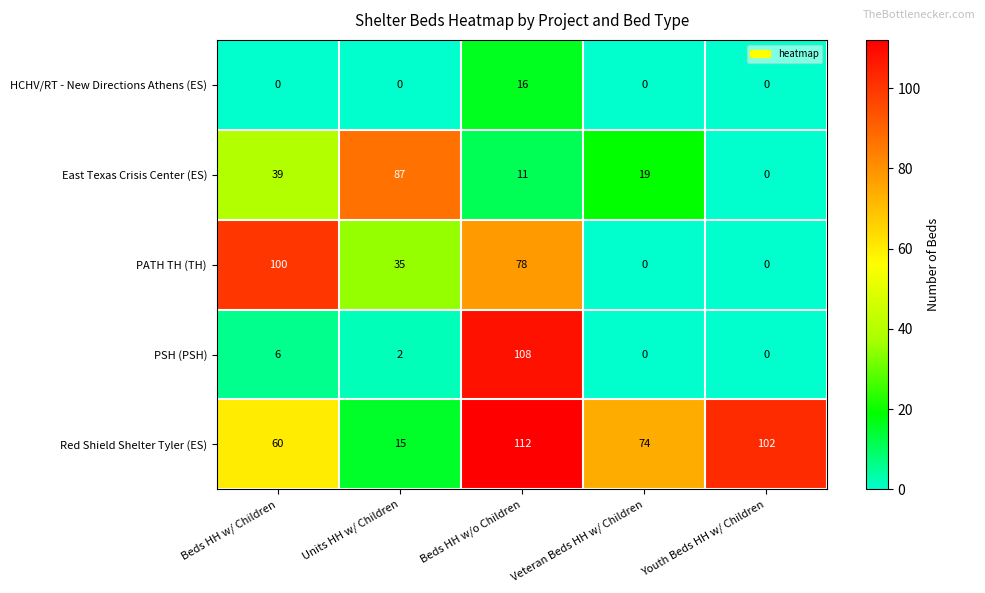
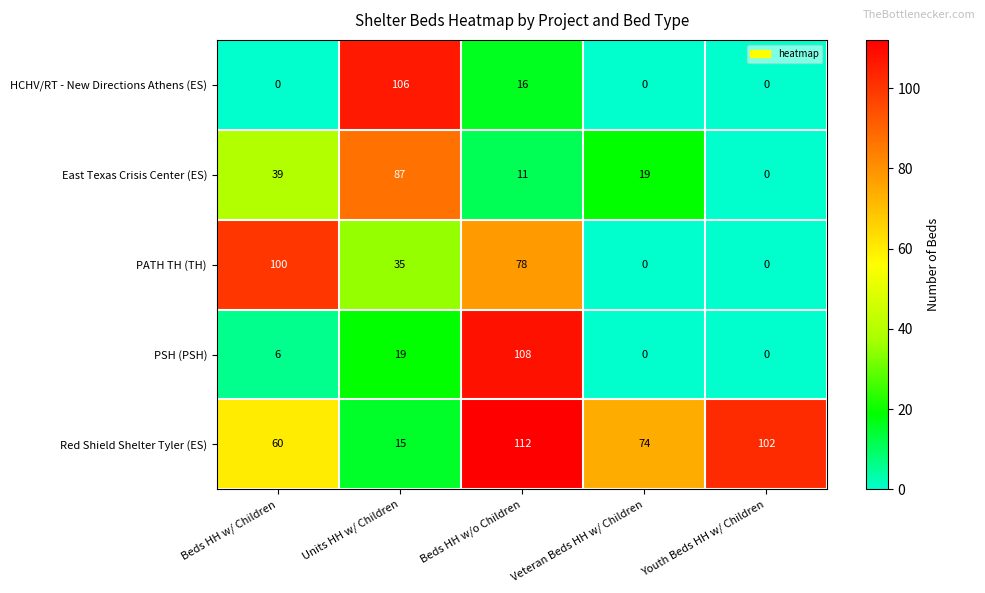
  {
    "HCHV/RT - New Directions Athens (ES)": {
      "Beds HH w/ Children": 0,
-     "Units HH w/ Children": 0,
+     "Units HH w/ Children": 106,
      "Beds HH w/o Children": 16,
      "Veteran Beds HH w/ Children": 0,
      "Youth Beds HH w/ Children": 0
    },
    "East Texas Crisis Center (ES)": {
      "Beds HH w/ Children": 39,
      "Units HH w/ Children": 87,
      "Beds HH w/o Children": 11,
      "Veteran Beds HH w/ Children": 19,
      "Youth Beds HH w/ Children": 0
    },
    "PATH TH (TH)": {
      "Beds HH w/ Children": 100,
      "Units HH w/ Children": 35,
      "Beds HH w/o Children": 78,
      "Veteran Beds HH w/ Children": 0,
      "Youth Beds HH w/ Children": 0
    },
    "PSH (PSH)": {
      "Beds HH w/ Children": 6,
-     "Units HH w/ Children": 2,
+     "Units HH w/ Children": 19,
      "Beds HH w/o Children": 108,
      "Veteran Beds HH w/ Children": 0,
      "Youth Beds HH w/ Children": 0
    },
    "Red Shield Shelter Tyler (ES)": {
      "Beds HH w/ Children": 60,
      "Units HH w/ Children": 15,
      "Beds HH w/o Children": 112,
      "Veteran Beds HH w/ Children": 74,
      "Youth Beds HH w/ Children": 102
    }
  }
